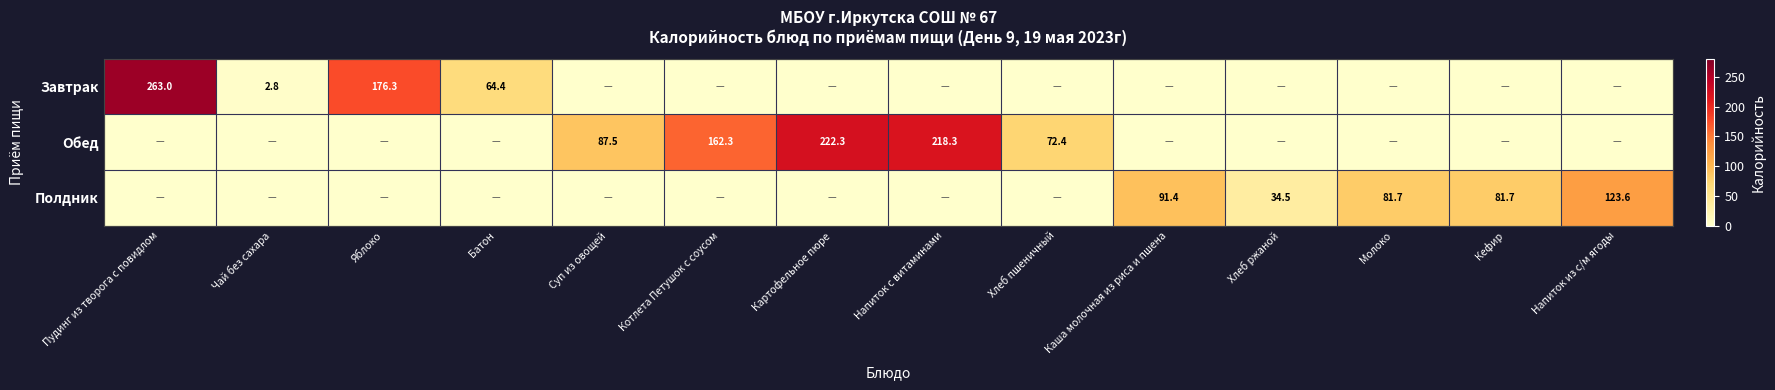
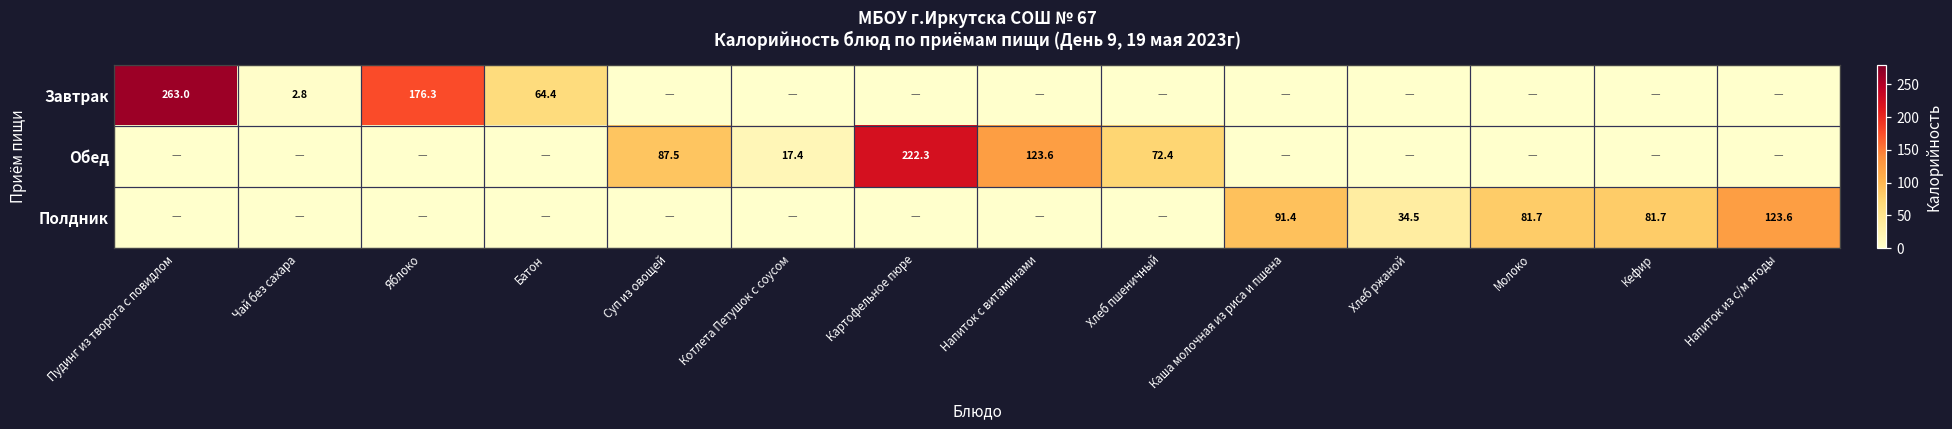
  {
    "Завтрак": {
      "Пудинг из творога с повидлом": 263.0,
      "Чай без сахара": 2.8,
      "Яблоко": 176.3,
      "Батон": 64.4
    },
    "Обед": {
      "Суп из овощей": 87.5,
-     "Котлета Петушок с соусом": 162.3,
+     "Котлета Петушок с соусом": 17.4,
      "Картофельное пюре": 222.3,
-     "Напиток с витаминами": 218.3,
+     "Напиток с витаминами": 123.6,
      "Хлеб пшеничный": 72.4
    },
    "Полдник": {
      "Каша молочная из риса и пшена": 91.4,
      "Хлеб ржаной": 34.5,
      "Молоко": 81.7,
      "Кефир": 81.7,
      "Напиток из с/м ягоды": 123.6
    }
  }
